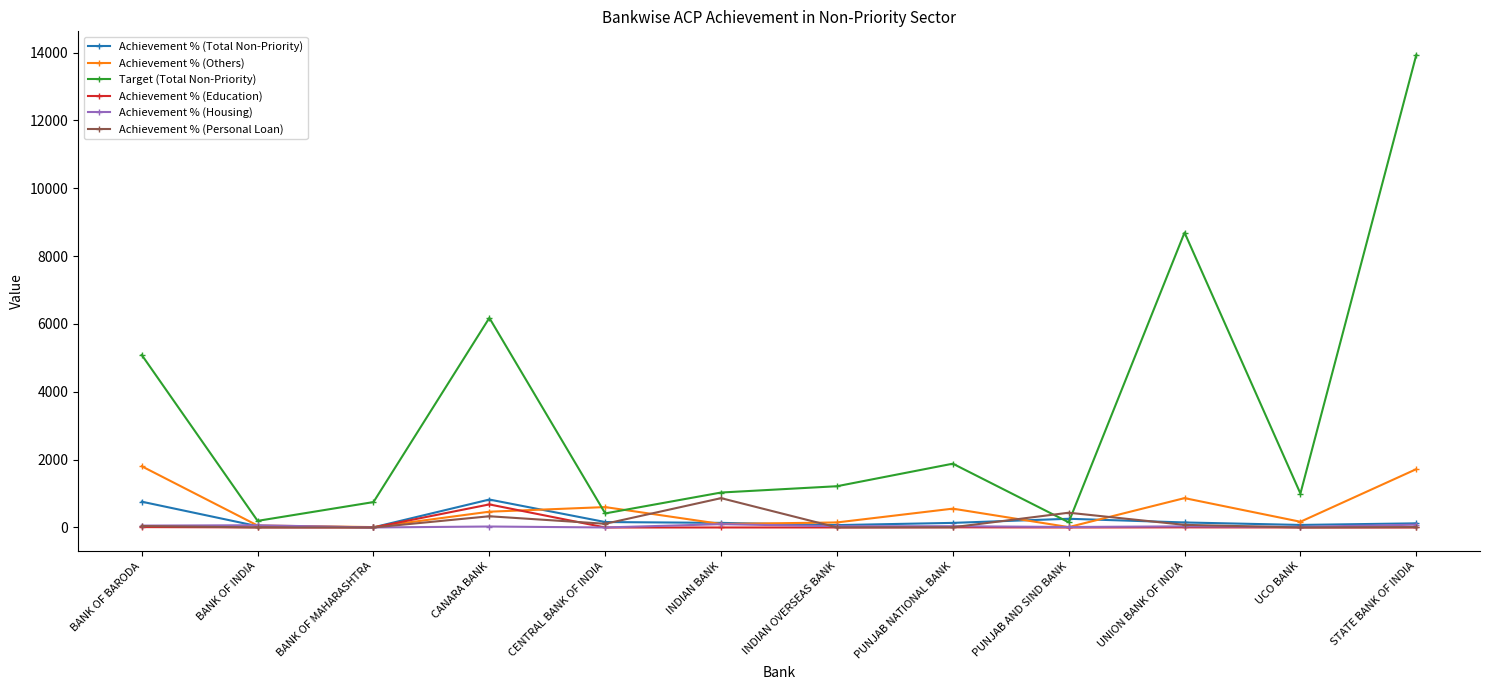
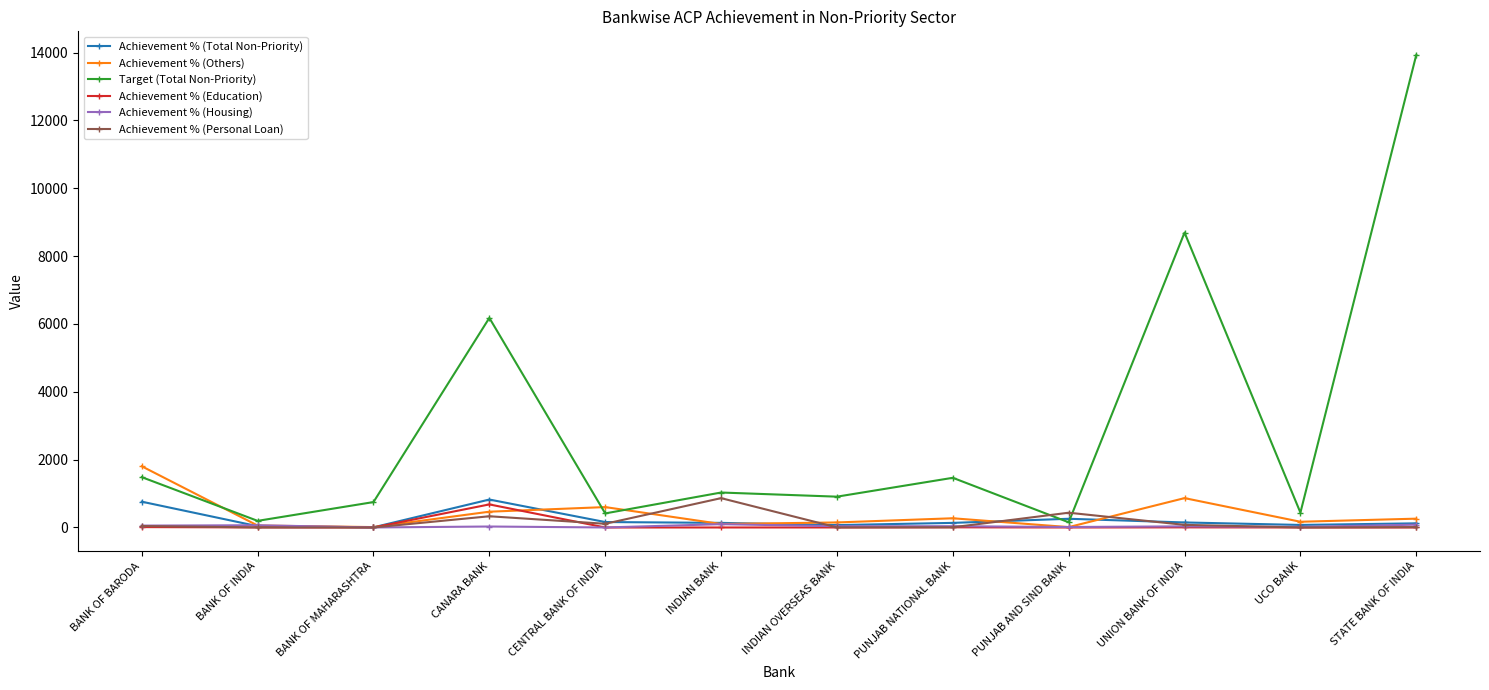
  {
    "Achievement % (Total Non-Priority)": {
      "BANK OF BARODA": 800,
      "CANARA BANK": 800,
      "PUNJAB NATIONAL BANK": 100,
      "PUNJAB AND SIND BANK": 300
    },
    "Achievement % (Others)": {
      "BANK OF BARODA": 1800,
      "CANARA BANK": 500,
      "CENTRAL BANK OF INDIA": 600,
      "INDIAN OVERSEAS BANK": 100,
-     "PUNJAB NATIONAL BANK": 600,
+     "PUNJAB NATIONAL BANK": 300,
      "UNION BANK OF INDIA": 900,
      "UCO BANK": 200,
-     "STATE BANK OF INDIA": 1700
+     "STATE BANK OF INDIA": 300
    },
    "Target (Total Non-Priority)": {
-     "BANK OF BARODA": 5100,
+     "BANK OF BARODA": 1500,
      "BANK OF INDIA": 200,
      "BANK OF MAHARASHTRA": 700,
      "CANARA BANK": 6200,
      "CENTRAL BANK OF INDIA": 400,
      "INDIAN BANK": 1000,
-     "INDIAN OVERSEAS BANK": 1200,
-     "PUNJAB NATIONAL BANK": 1900,
+     "INDIAN OVERSEAS BANK": 900,
+     "PUNJAB NATIONAL BANK": 1500,
      "PUNJAB AND SIND BANK": 200,
      "UNION BANK OF INDIA": 8700,
-     "UCO BANK": 1000,
+     "UCO BANK": 400,
      "STATE BANK OF INDIA": 13900
    },
    "Achievement % (Education)": {
      "CANARA BANK": 700,
      "INDIAN BANK": 0
    },
    "Achievement % (Housing)": {
      "CANARA BANK": 0
    },
    "Achievement % (Personal Loan)": {
      "CANARA BANK": 300,
      "INDIAN BANK": 900,
      "PUNJAB AND SIND BANK": 400
    }
  }
